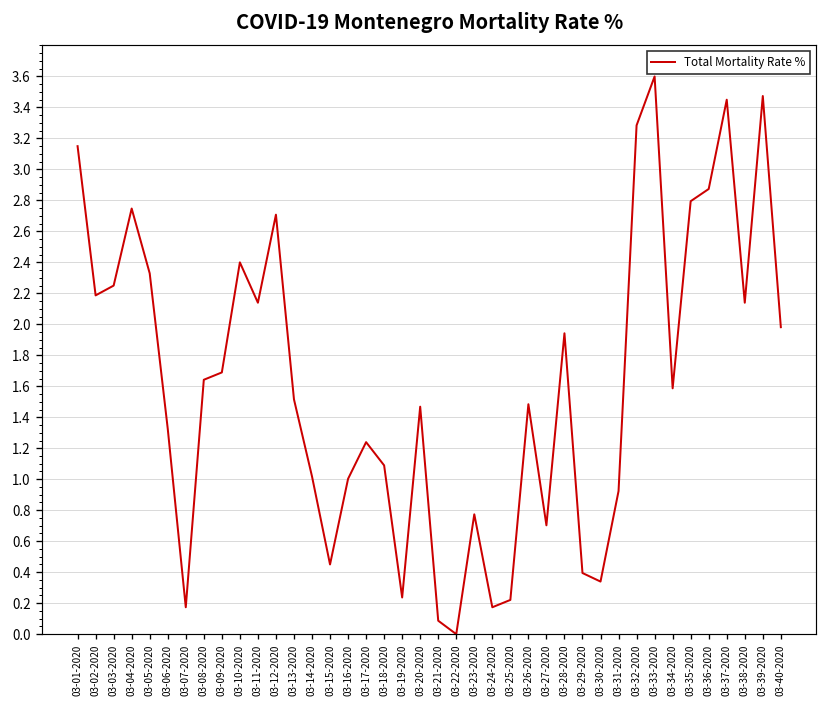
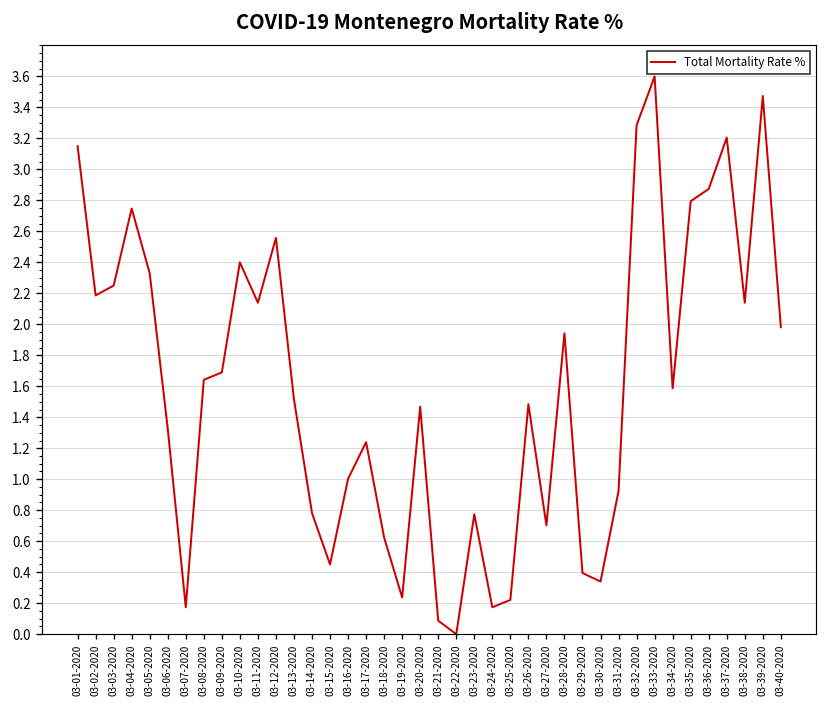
  {
    "03-01-2020": 3.15,
    "03-02-2020": 2.19,
    "03-03-2020": 2.25,
    "03-04-2020": 2.75,
    "03-05-2020": 2.33,
    "03-06-2020": 1.33,
    "03-07-2020": 0.17,
    "03-08-2020": 1.64,
    "03-09-2020": 1.69,
    "03-10-2020": 2.40,
    "03-11-2020": 2.14,
-   "03-12-2020": 2.71,
+   "03-12-2020": 2.56,
    "03-13-2020": 1.52,
-   "03-14-2020": 1.02,
+   "03-14-2020": 0.78,
    "03-15-2020": 0.45,
    "03-16-2020": 1.00,
    "03-17-2020": 1.24,
-   "03-18-2020": 1.09,
+   "03-18-2020": 0.62,
    "03-19-2020": 0.24,
    "03-20-2020": 1.47,
    "03-21-2020": 0.09,
    "03-22-2020": 0.00,
    "03-23-2020": 0.77,
    "03-24-2020": 0.17,
    "03-25-2020": 0.22,
    "03-26-2020": 1.48,
    "03-27-2020": 0.70,
    "03-28-2020": 1.94,
    "03-29-2020": 0.39,
    "03-30-2020": 0.34,
    "03-31-2020": 0.92,
    "03-32-2020": 3.28,
    "03-33-2020": 3.60,
    "03-34-2020": 1.59,
    "03-35-2020": 2.79,
    "03-36-2020": 2.87,
-   "03-37-2020": 3.45,
+   "03-37-2020": 3.21,
    "03-38-2020": 2.14,
    "03-39-2020": 3.47,
    "03-40-2020": 1.98
  }
